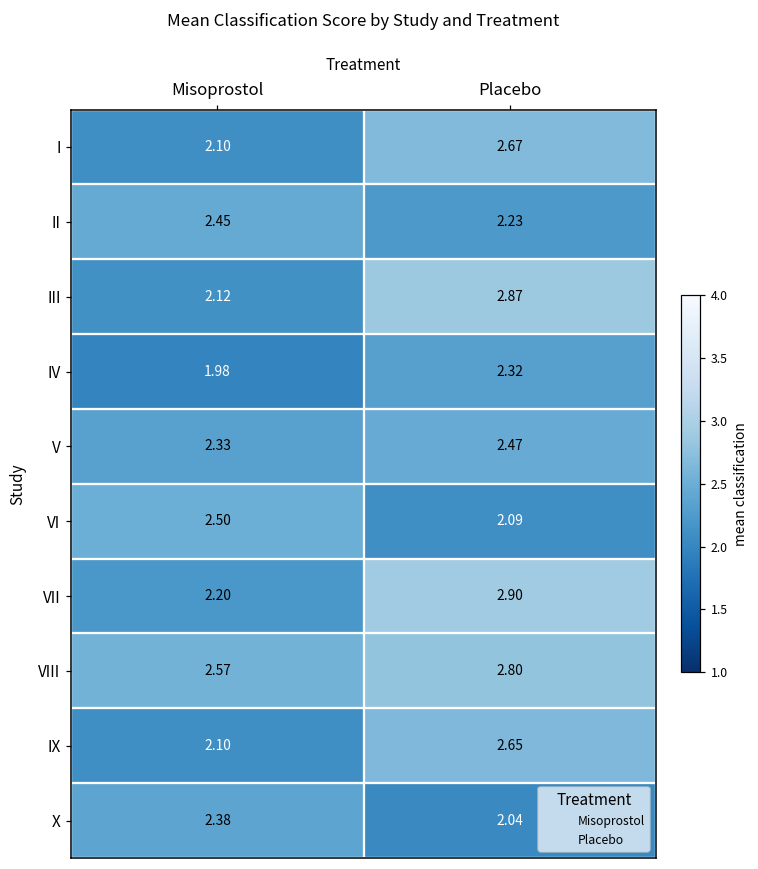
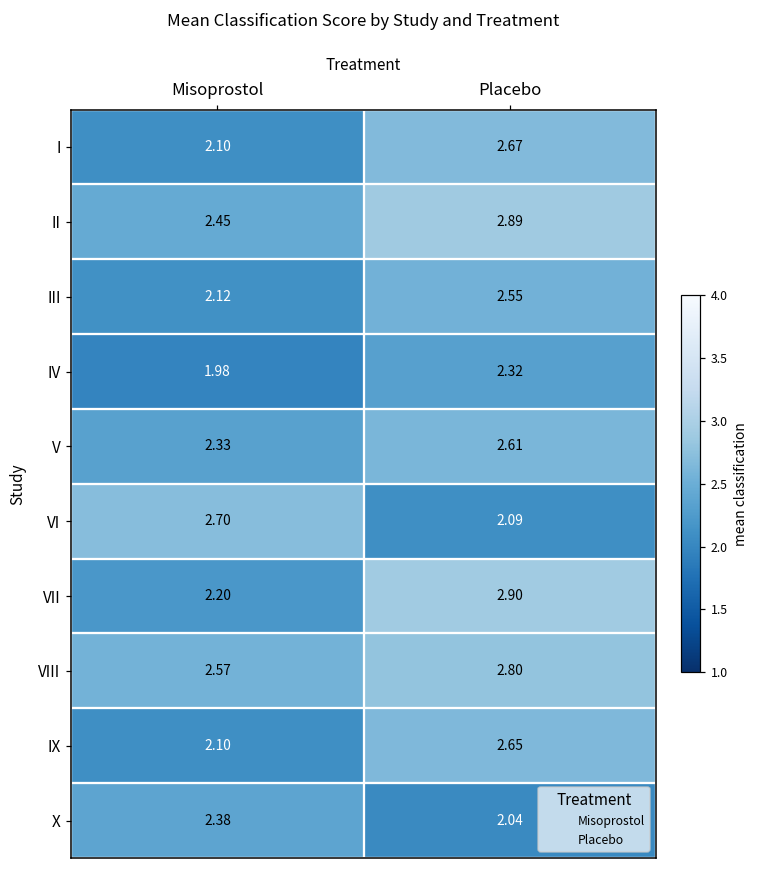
  {
    "I": {
      "Misoprostol": 2.10,
      "Placebo": 2.67
    },
    "II": {
      "Misoprostol": 2.45,
-     "Placebo": 2.23
+     "Placebo": 2.89
    },
    "III": {
      "Misoprostol": 2.12,
-     "Placebo": 2.87
+     "Placebo": 2.55
    },
    "IV": {
      "Misoprostol": 1.98,
      "Placebo": 2.32
    },
    "V": {
      "Misoprostol": 2.33,
-     "Placebo": 2.47
+     "Placebo": 2.61
    },
    "VI": {
-     "Misoprostol": 2.50,
+     "Misoprostol": 2.70,
      "Placebo": 2.09
    },
    "VII": {
      "Misoprostol": 2.20,
      "Placebo": 2.90
    },
    "VIII": {
      "Misoprostol": 2.57,
      "Placebo": 2.80
    },
    "IX": {
      "Misoprostol": 2.10,
      "Placebo": 2.65
    },
    "X": {
      "Misoprostol": 2.38,
      "Placebo": 2.04
    }
  }
